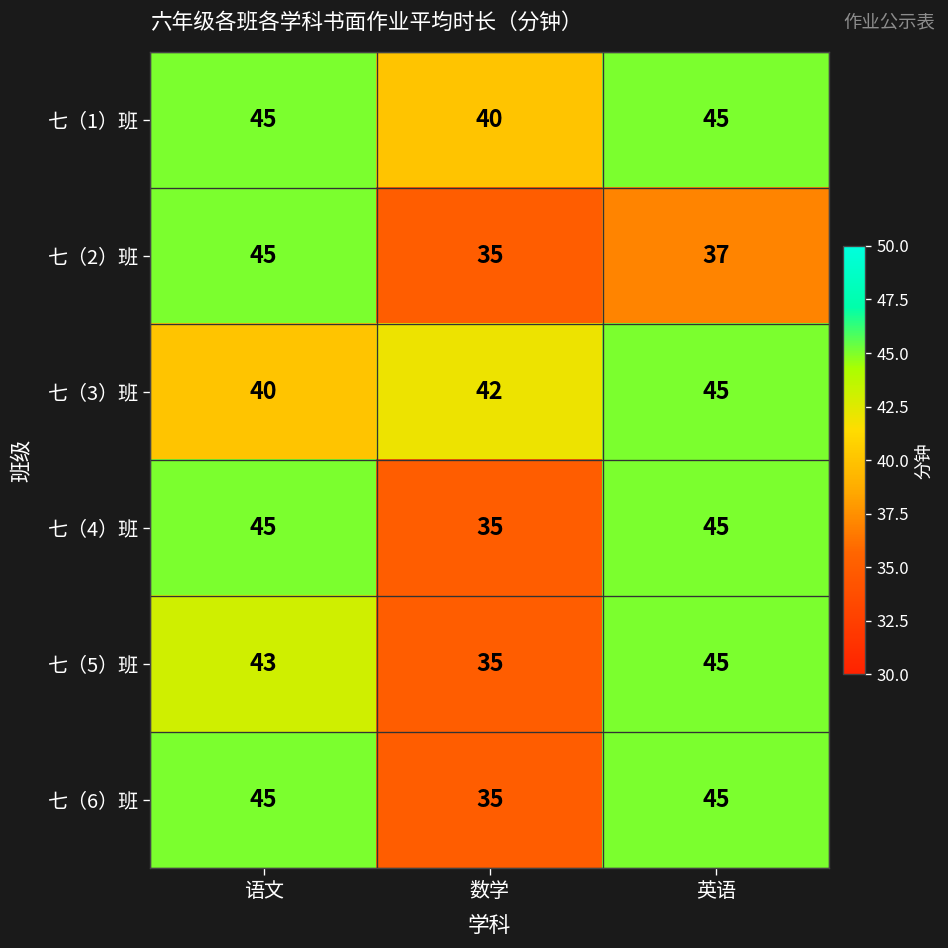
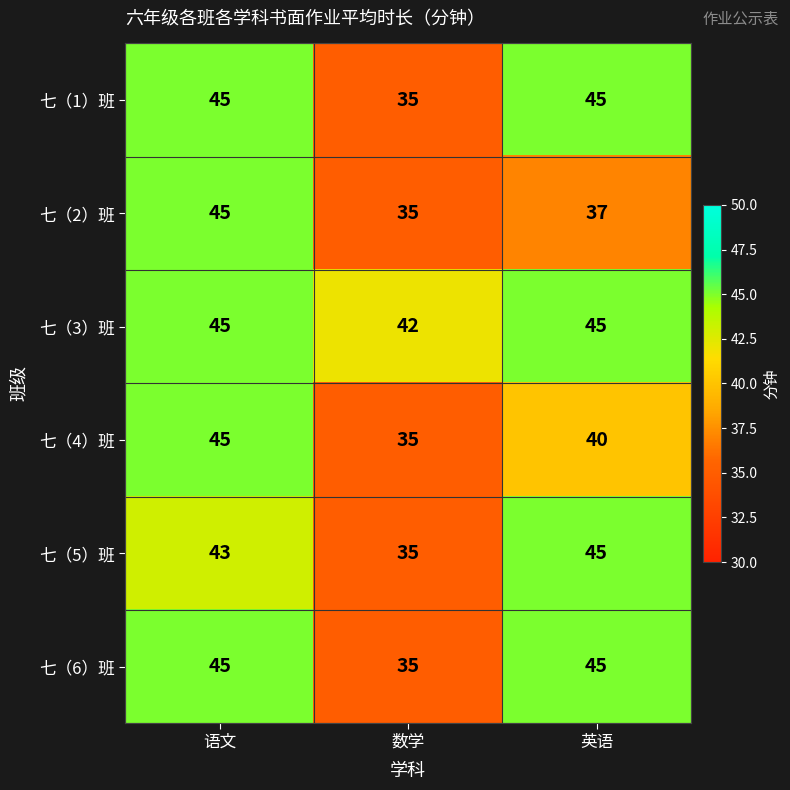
  {
    "七（1）班": {
      "语文": 45,
-     "数学": 40,
+     "数学": 35,
      "英语": 45
    },
    "七（2）班": {
      "语文": 45,
      "数学": 35,
      "英语": 37
    },
    "七（3）班": {
-     "语文": 40,
+     "语文": 45,
      "数学": 42,
      "英语": 45
    },
    "七（4）班": {
      "语文": 45,
      "数学": 35,
-     "英语": 45
+     "英语": 40
    },
    "七（5）班": {
      "语文": 43,
      "数学": 35,
      "英语": 45
    },
    "七（6）班": {
      "语文": 45,
      "数学": 35,
      "英语": 45
    }
  }
